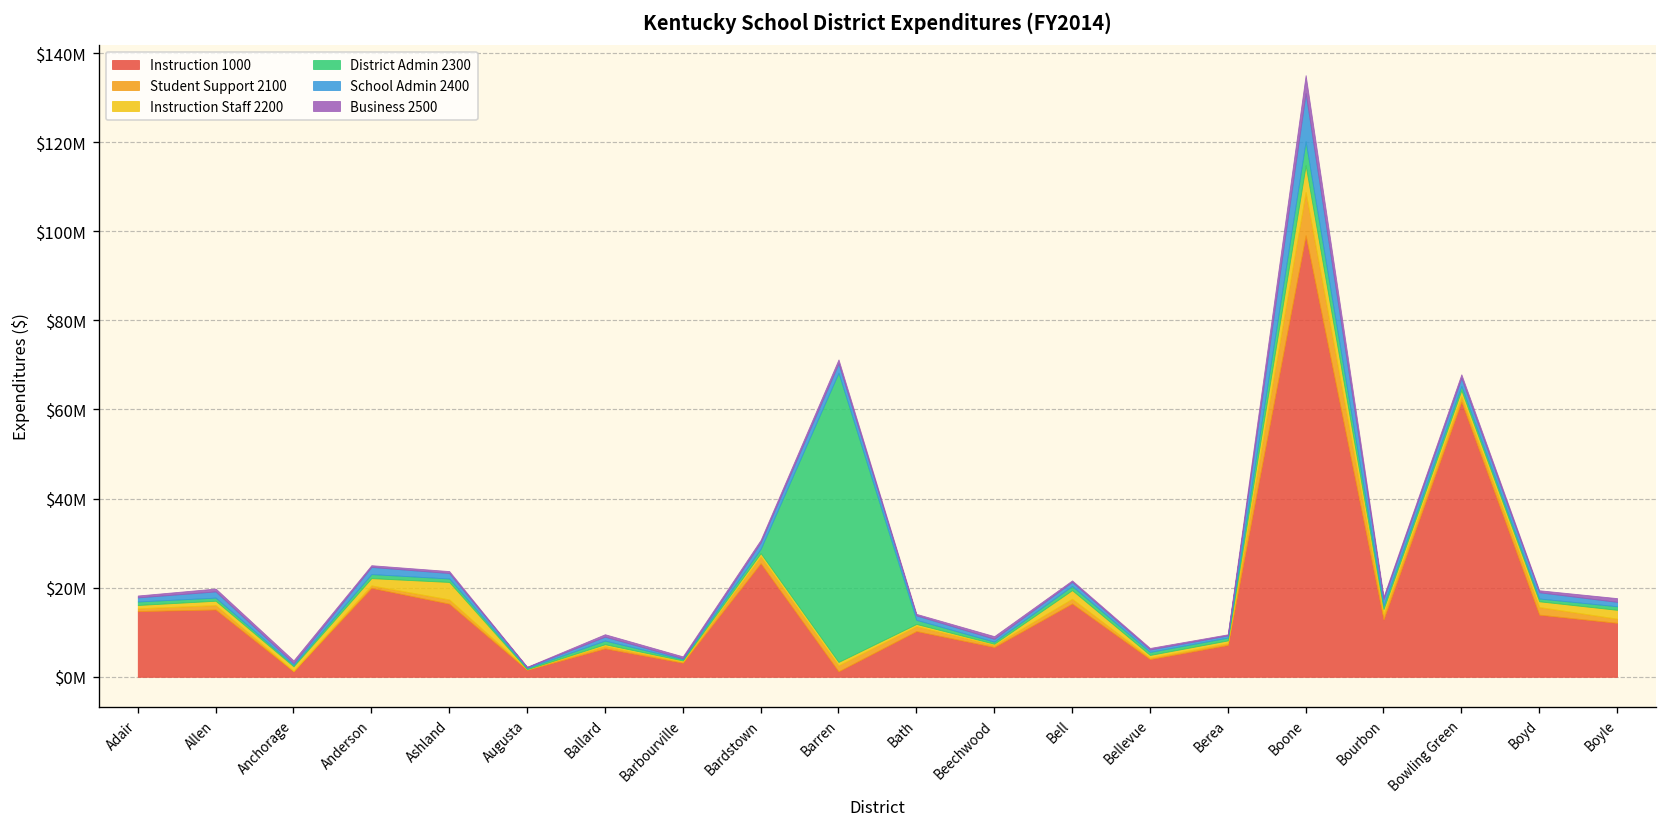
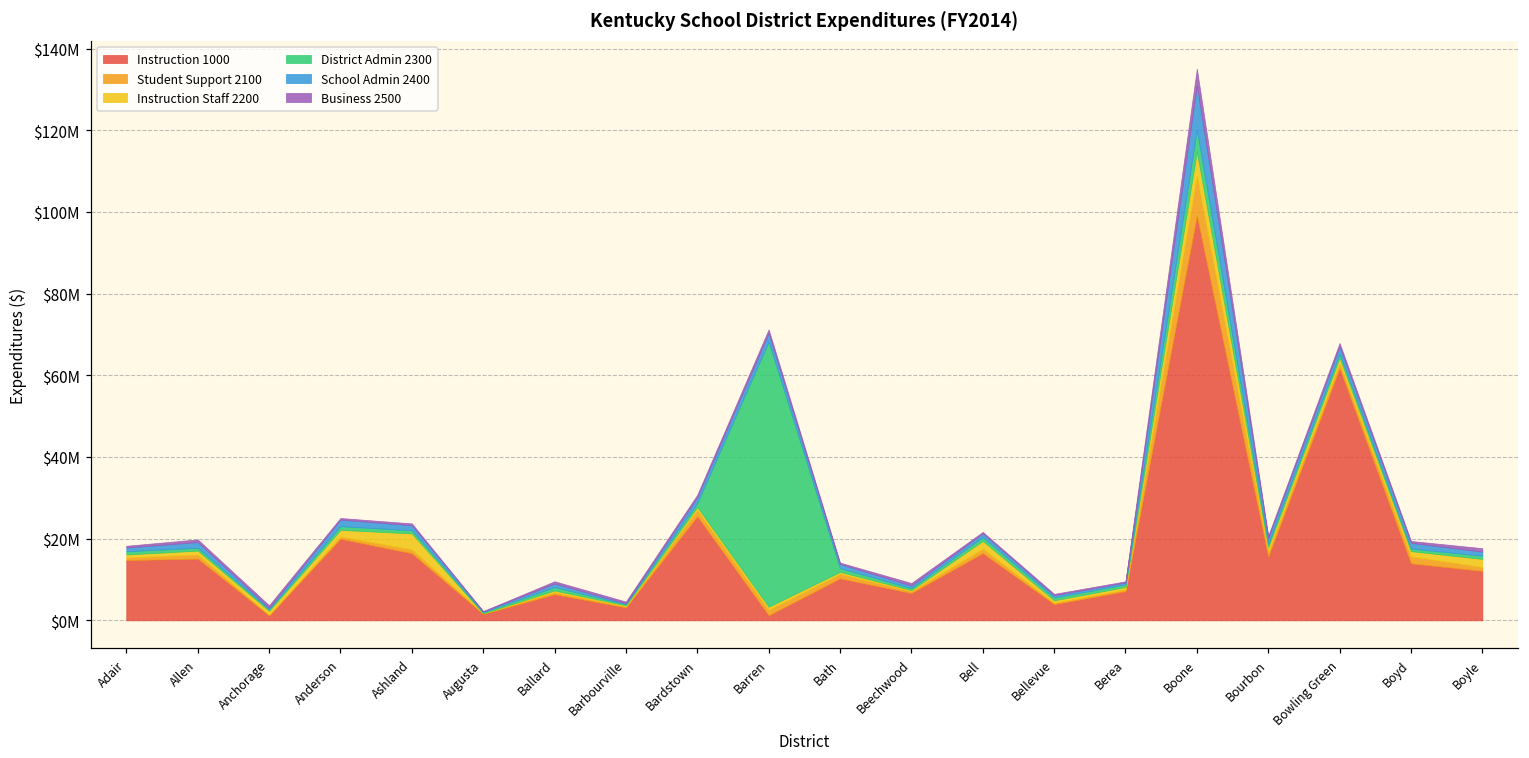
  {
    "Instruction 1000": {
      "Allen": "$15000000",
      "Ashland": "$16000000",
      "Bardstown": "$25000000",
      "Barren": "$1000000",
      "Bath": "$10000000",
      "Bell": "$16000000",
      "Boone": "$99000000",
-     "Bourbon": "$13000000",
+     "Bourbon": "$16000000",
      "Bowling Green": "$62000000",
      "Boyd": "$14000000",
      "Boyle": "$12000000"
    },
    "District Admin 2300": {
      "Adair": "$1000000",
      "Allen": "$1000000",
      "Anderson": "$1000000",
      "Ashland": "$1000000",
      "Ballard": "$1000000",
      "Bardstown": "$1000000",
      "Barren": "$65000000",
      "Bath": "$1000000",
      "Bell": "$1000000",
      "Boone": "$5000000",
      "Bourbon": "$1000000",
      "Bowling Green": "$1000000",
      "Boyle": "$1000000"
    },
    "School Admin 2400": {
      "Barren": "$2000000",
      "Boone": "$11000000",
      "Bowling Green": "$2000000",
      "Boyle": "$1000000"
    },
    "Business 2500": {
      "Barren": "$1000000",
      "Boone": "$4000000",
      "Bowling Green": "$1000000",
      "Boyle": "$1000000"
    }
  }
